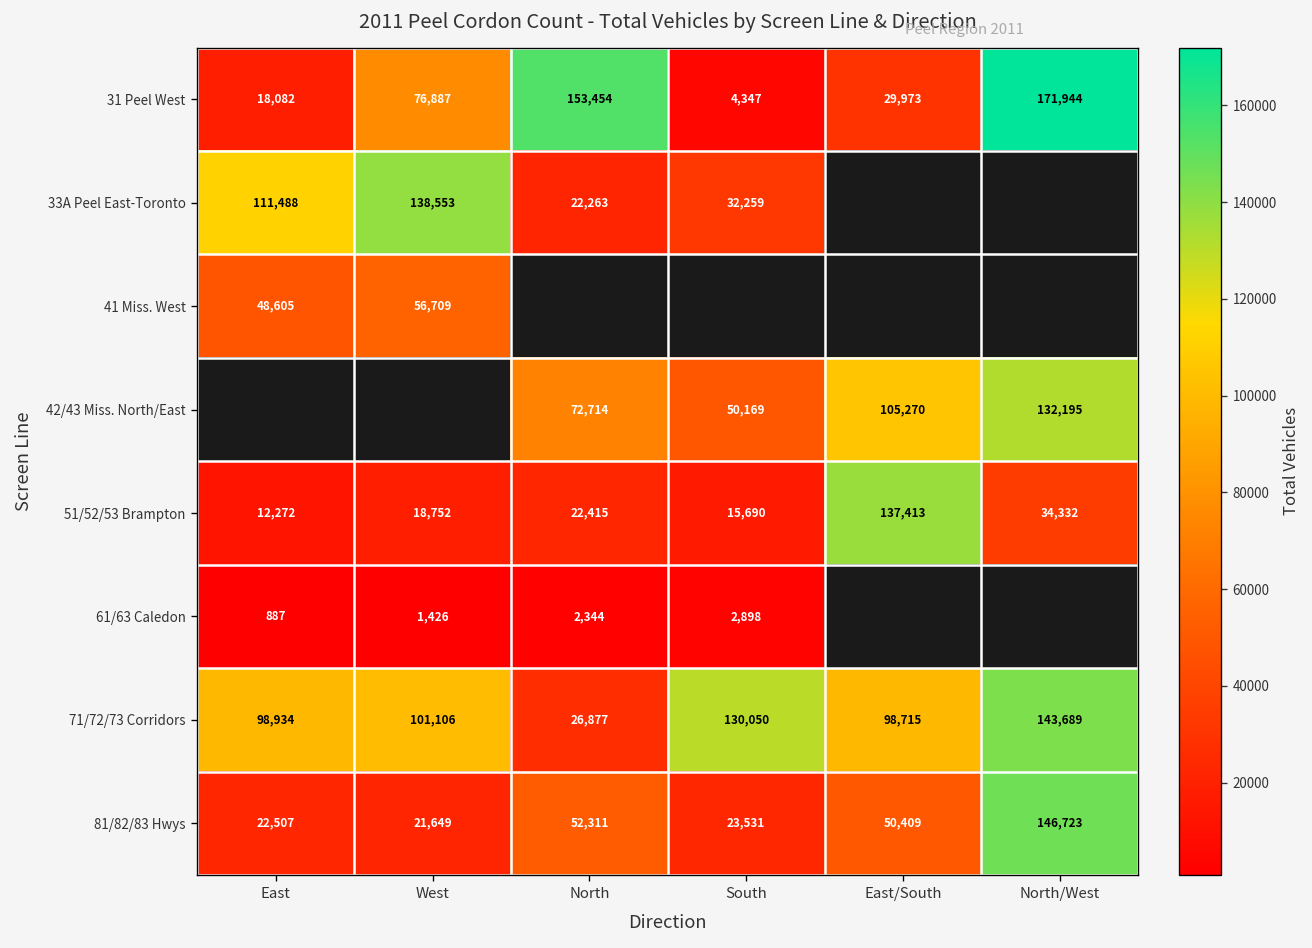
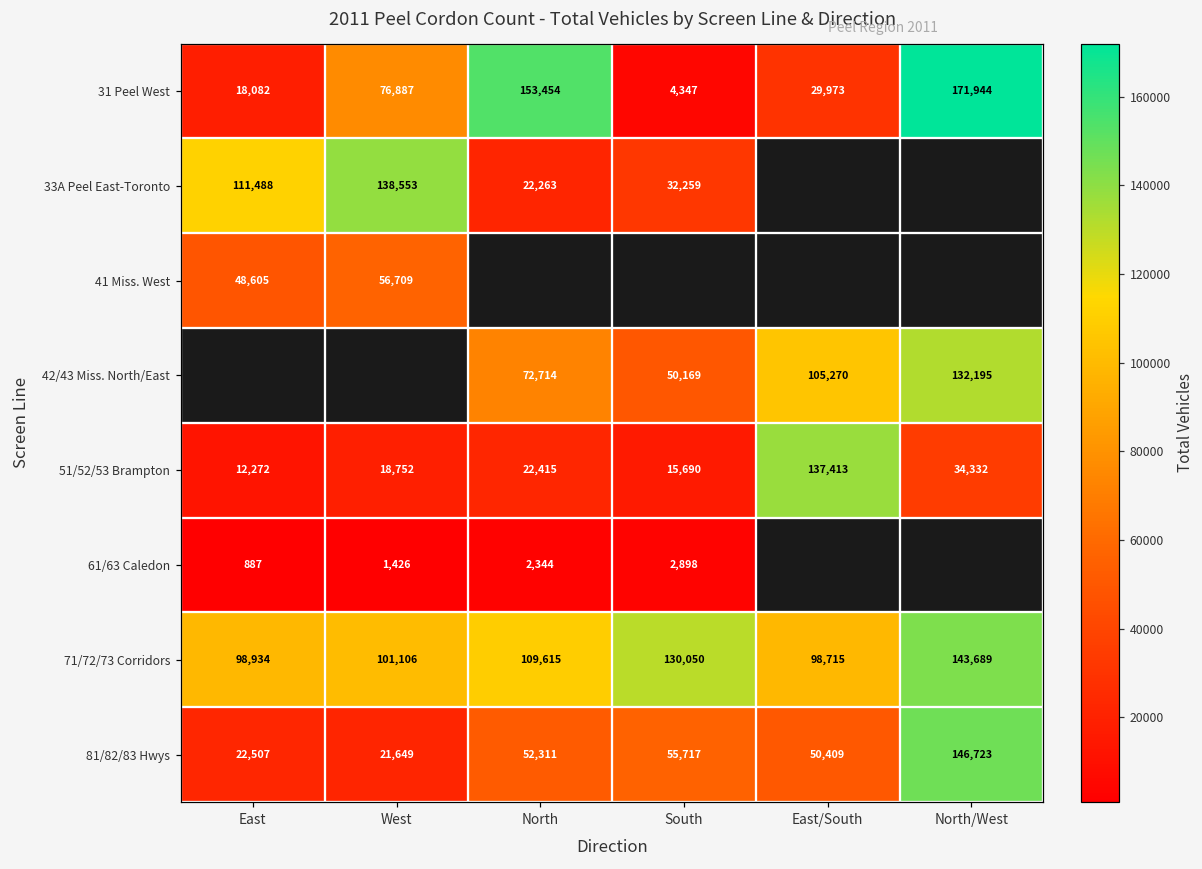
  {
    "31 Peel West": {
      "East": "18,082",
      "West": "76,887",
      "North": "153,454",
      "South": "4,347",
      "East/South": "29,973",
      "North/West": "171,944"
    },
    "33A Peel East-Toronto": {
      "East": "111,488",
      "West": "138,553",
      "North": "22,263",
      "South": "32,259"
    },
    "41 Miss. West": {
      "East": "48,605",
      "West": "56,709"
    },
    "42/43 Miss. North/East": {
      "North": "72,714",
      "South": "50,169",
      "East/South": "105,270",
      "North/West": "132,195"
    },
    "51/52/53 Brampton": {
      "East": "12,272",
      "West": "18,752",
      "North": "22,415",
      "South": "15,690",
      "East/South": "137,413",
      "North/West": "34,332"
    },
    "61/63 Caledon": {
      "East": "887",
      "West": "1,426",
      "North": "2,344",
      "South": "2,898"
    },
    "71/72/73 Corridors": {
      "East": "98,934",
      "West": "101,106",
-     "North": "26,877",
+     "North": "109,615",
      "South": "130,050",
      "East/South": "98,715",
      "North/West": "143,689"
    },
    "81/82/83 Hwys": {
      "East": "22,507",
      "West": "21,649",
      "North": "52,311",
-     "South": "23,531",
+     "South": "55,717",
      "East/South": "50,409",
      "North/West": "146,723"
    }
  }
